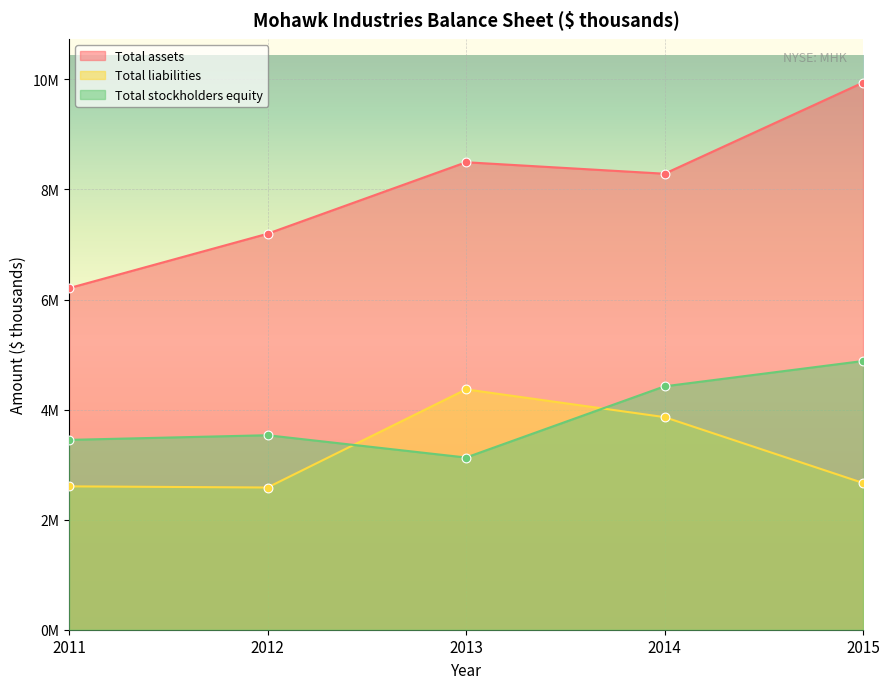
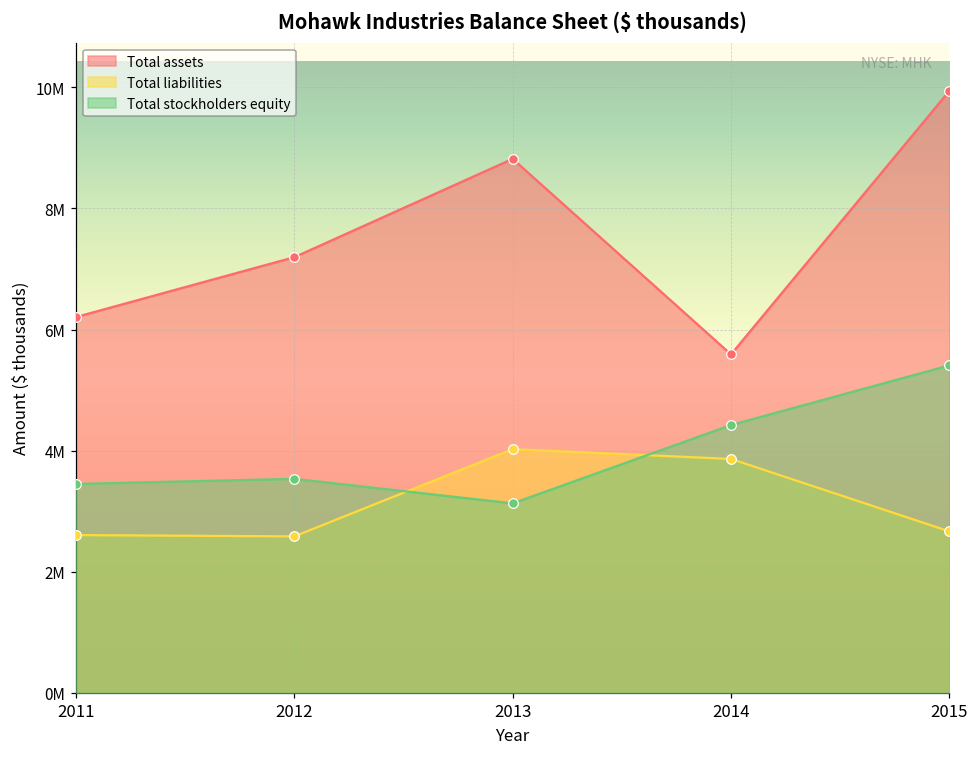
  {
    "Total assets": {
      "2011": 6200000,
      "2012": 7200000,
-     "2013": 8500000,
-     "2014": 8300000,
+     "2013": 8800000,
+     "2014": 5600000,
      "2015": 9900000
    },
    "Total liabilities": {
      "2011": 2600000,
      "2012": 2600000,
-     "2013": 4400000,
+     "2013": 4000000,
      "2014": 3900000,
      "2015": 2700000
    },
    "Total stockholders equity": {
      "2011": 3400000,
      "2012": 3500000,
      "2013": 3100000,
      "2014": 4400000,
-     "2015": 4900000
+     "2015": 5400000
    }
  }
